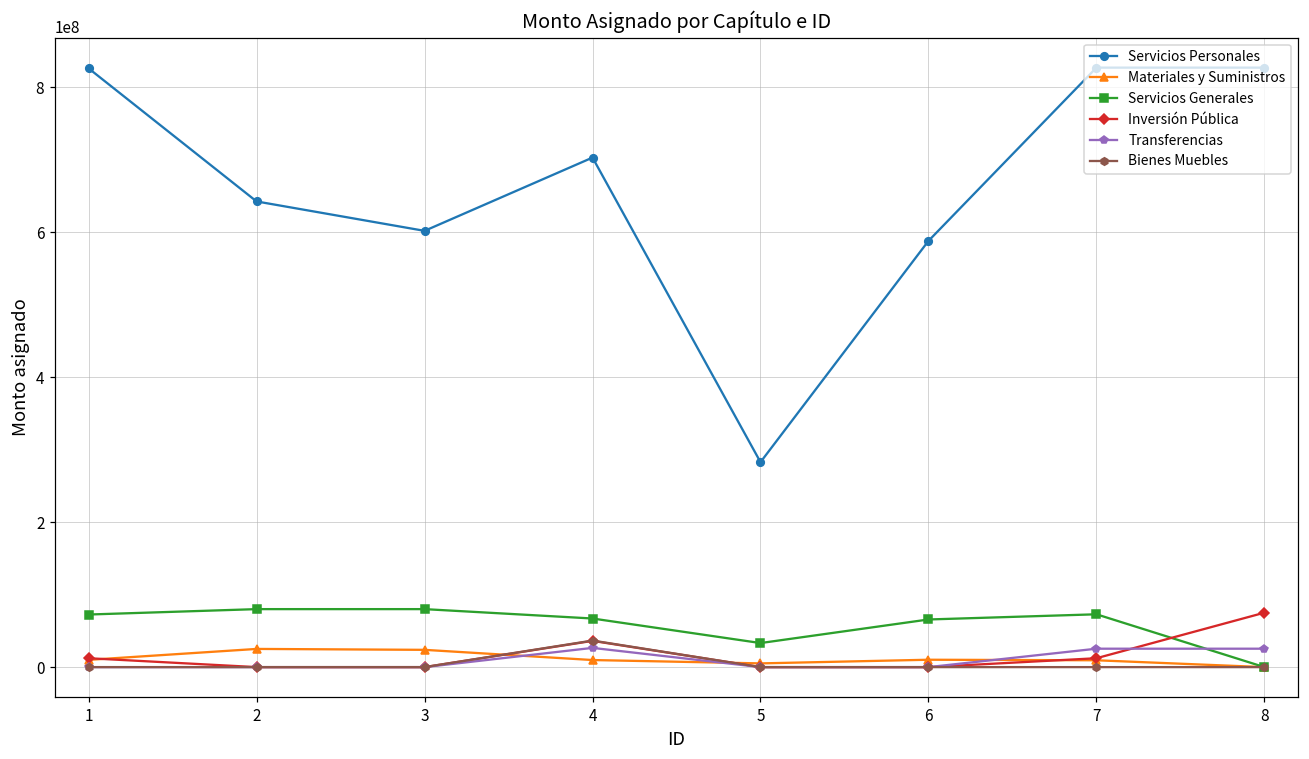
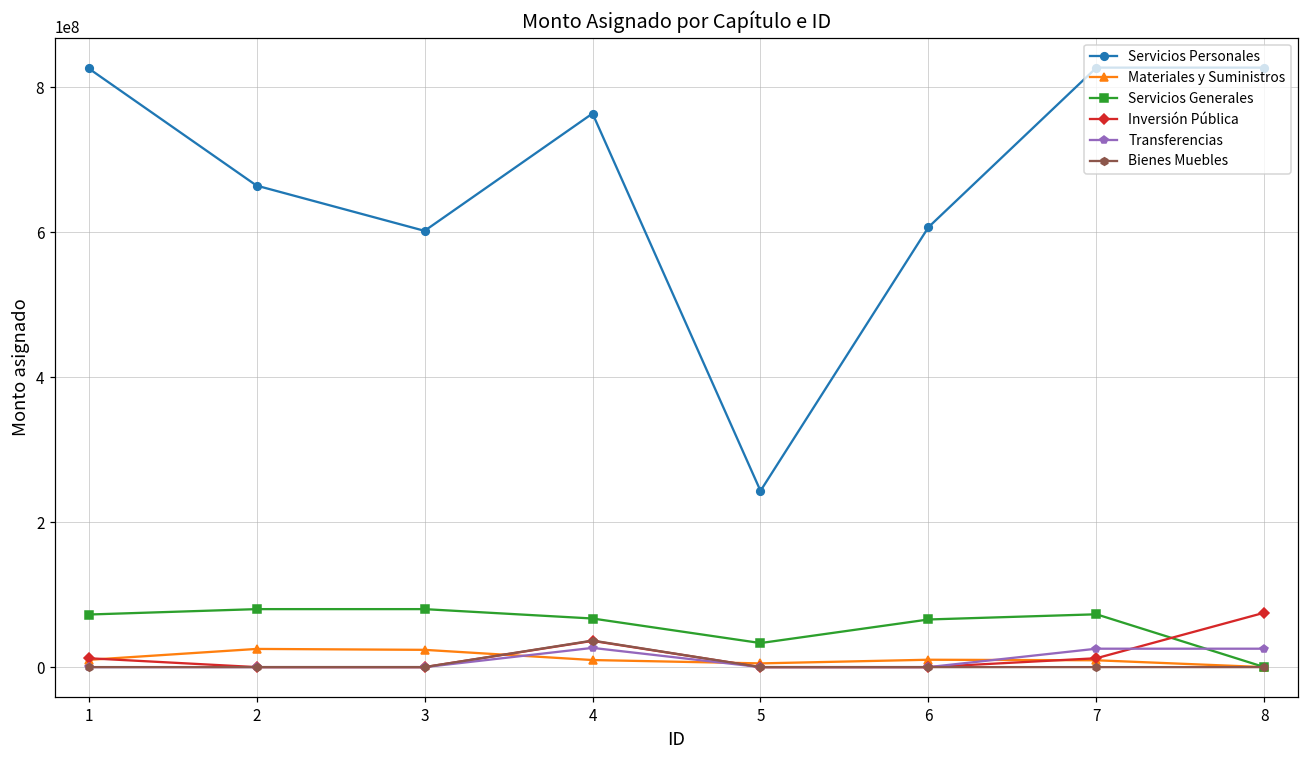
  {
    "Servicios Personales": {
      "1": 830000000,
-     "2": 640000000,
+     "2": 660000000,
      "3": 600000000,
-     "4": 700000000,
-     "5": 280000000,
-     "6": 590000000
+     "4": 760000000,
+     "5": 240000000,
+     "6": 610000000
    },
    "Materiales y Suministros": {
      "2": 30000000,
      "3": 20000000,
      "4": 10000000,
      "5": 10000000,
      "6": 10000000
    },
    "Servicios Generales": {
      "1": 70000000,
      "2": 80000000,
      "3": 80000000,
      "4": 70000000,
      "5": 30000000,
      "6": 70000000,
      "7": 70000000
    },
    "Inversión Pública": {
      "8": 80000000
    },
    "Transferencias": {
      "4": 30000000,
      "7": 30000000,
      "8": 30000000
    },
    "Bienes Muebles": {
      "7": 0
    }
  }
